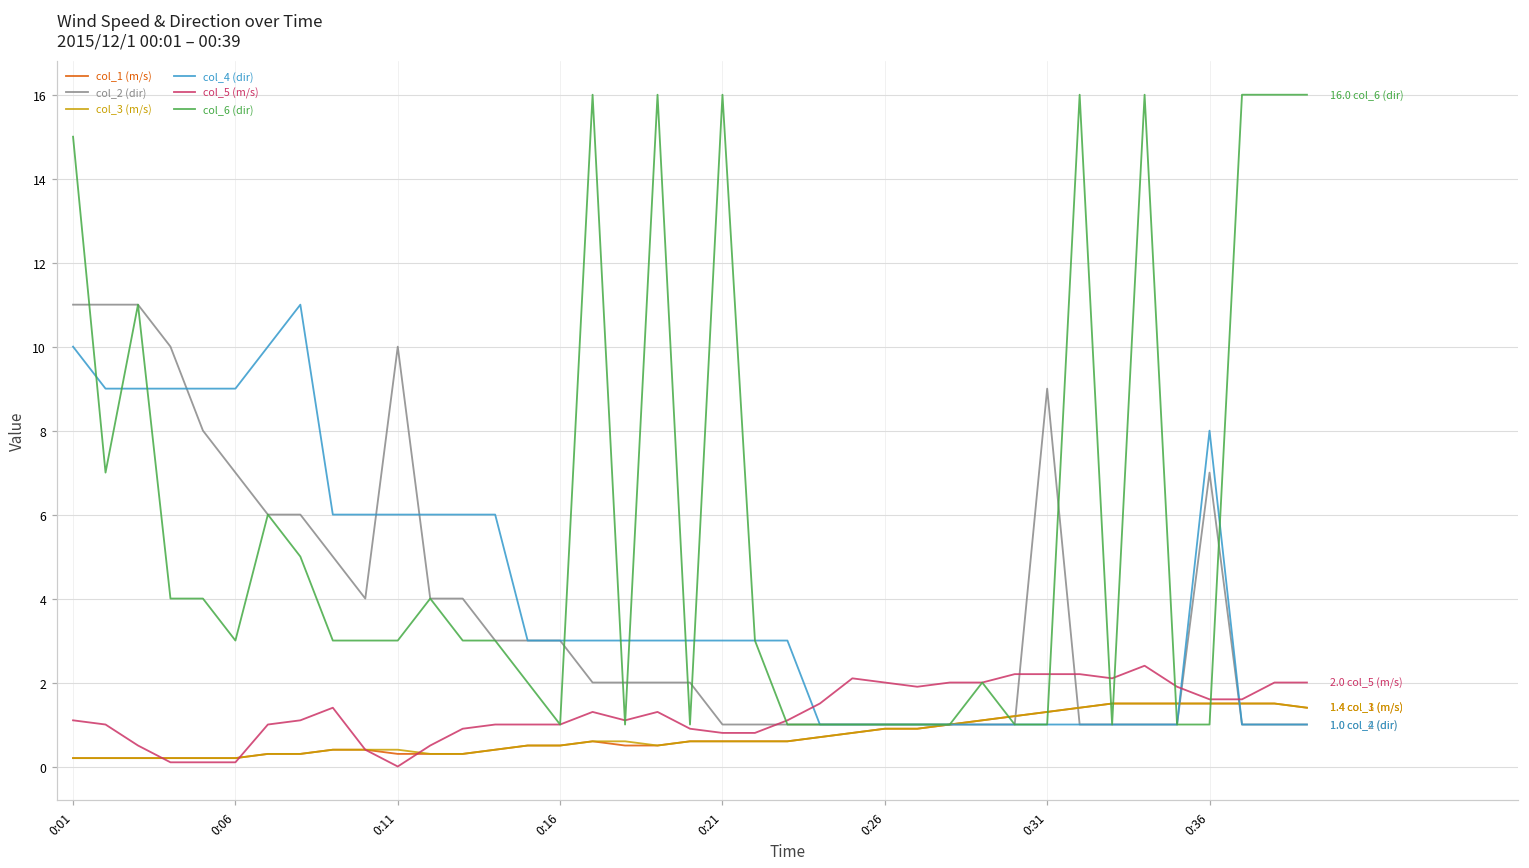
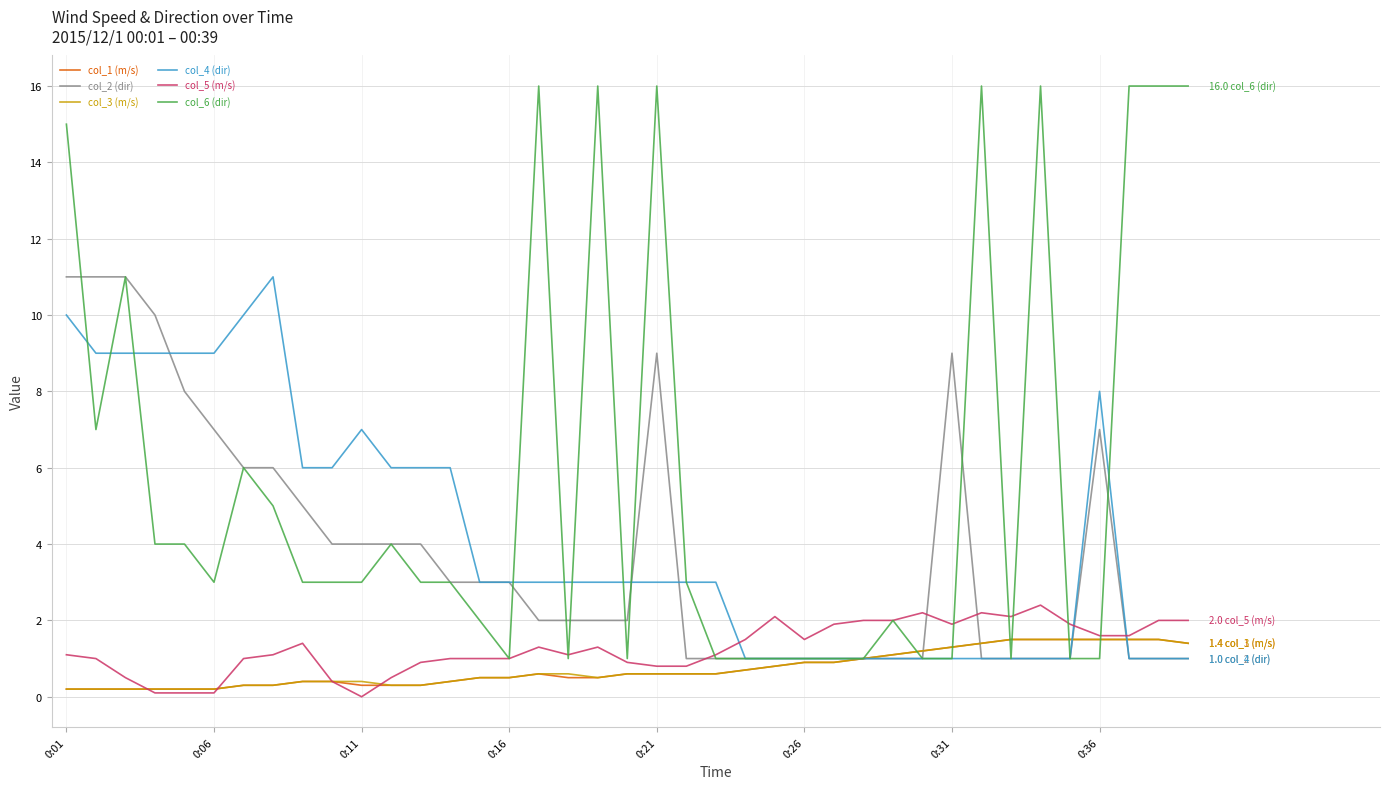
  {
    "col_1 (m/s)": {
      "0:11": 0.3
    },
    "col_2 (dir)": {
      "0:01": 11,
      "0:06": 7,
-     "0:11": 10,
-     "0:21": 1,
+     "0:11": 4,
+     "0:21": 9,
      "0:31": 9,
      "0:36": 7
    },
    "col_3 (m/s)": {
      "0:11": 0.4
    },
    "col_4 (dir)": {
      "0:01": 10,
      "0:06": 9,
-     "0:11": 6,
+     "0:11": 7,
      "0:21": 3,
      "0:36": 8
    },
    "col_5 (m/s)": {
      "0:01": 1.1,
      "0:06": 0.1,
      "0:11": 0.0,
      "0:21": 0.8,
-     "0:26": 2.0,
-     "0:31": 2.2,
+     "0:26": 1.5,
+     "0:31": 1.9,
      "0:36": 1.6
    },
    "col_6 (dir)": {
      "0:01": 15.0,
      "0:06": 3.0,
      "0:11": 3.0,
      "0:21": 16.0,
      "0:36": 1.0
    }
  }
